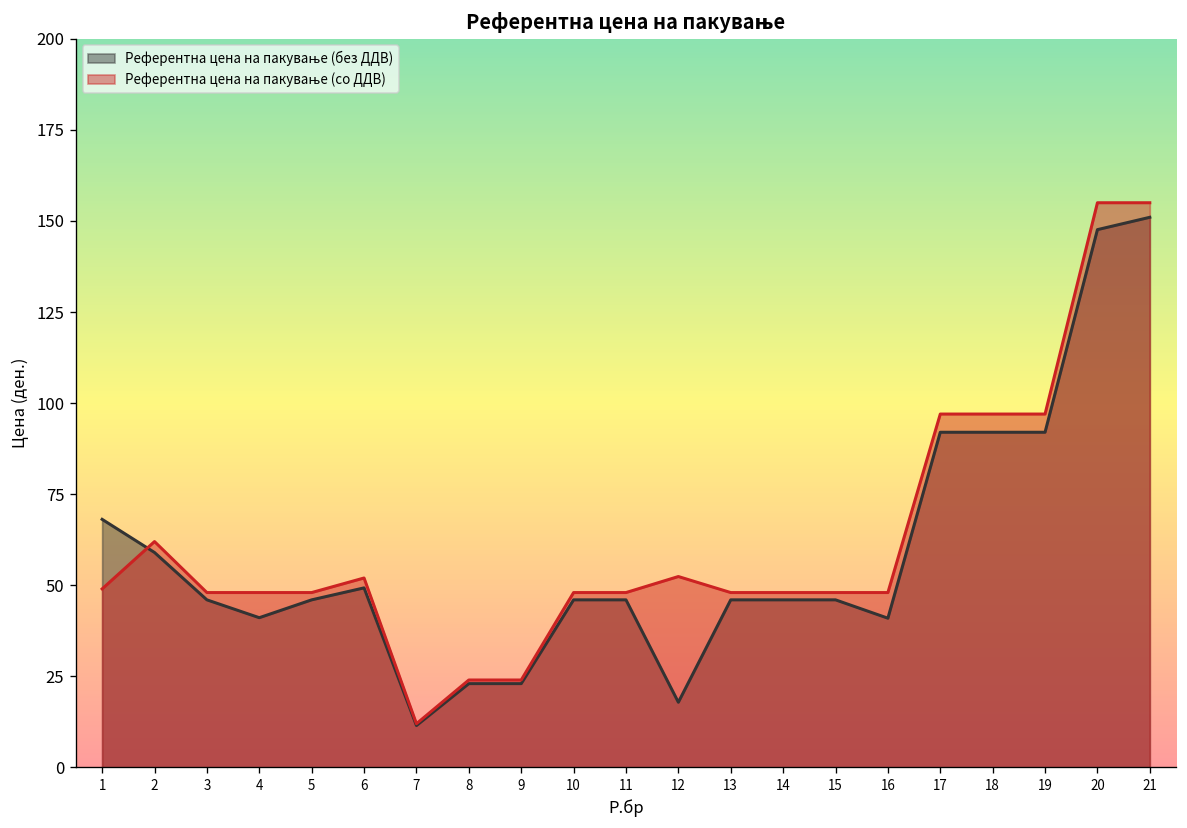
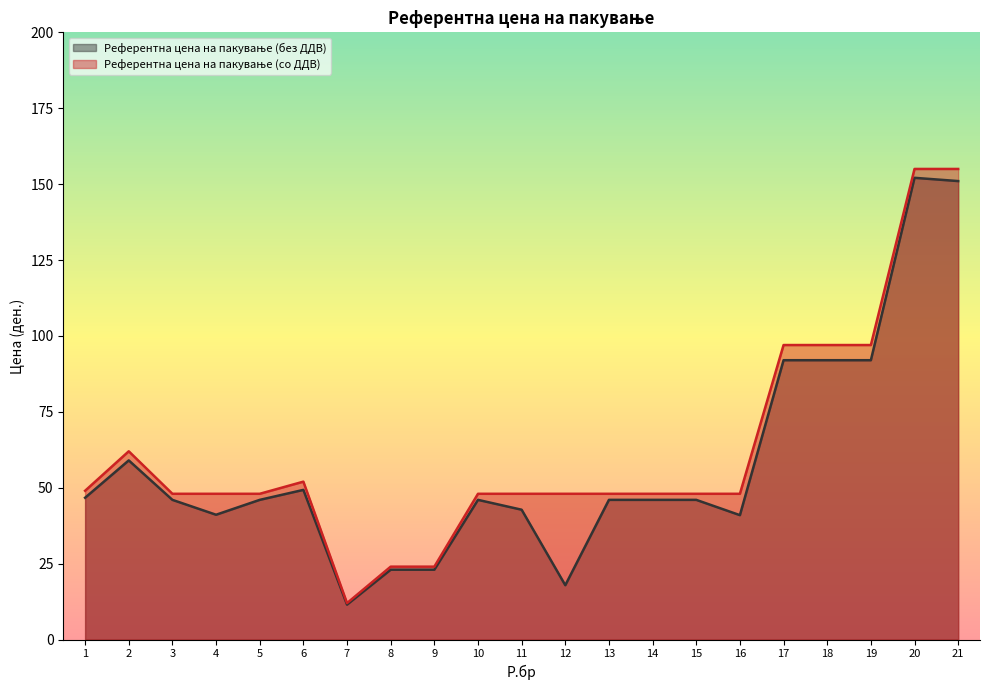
  {
    "Референтна цена на пакување (без ДДВ)": {
-     "1": 68,
+     "1": 47,
      "2": 59,
      "3": 46,
      "4": 41,
      "5": 46,
      "6": 49,
      "8": 23,
      "9": 23,
      "10": 46,
-     "11": 46,
+     "11": 43,
      "12": 18,
      "13": 46,
      "14": 46,
      "15": 46,
      "16": 41,
      "17": 92,
      "18": 92,
      "19": 92,
-     "20": 148,
+     "20": 152,
      "21": 151
    },
    "Референтна цена на пакување (со ДДВ)": {
      "1": 49,
      "2": 62,
      "3": 48,
      "4": 48,
      "5": 48,
      "6": 52,
      "8": 24,
      "9": 24,
      "10": 48,
      "11": 48,
-     "12": 52,
+     "12": 48,
      "13": 48,
      "14": 48,
      "15": 48,
      "16": 48,
      "17": 97,
      "18": 97,
      "19": 97,
      "20": 155,
      "21": 155
    }
  }
